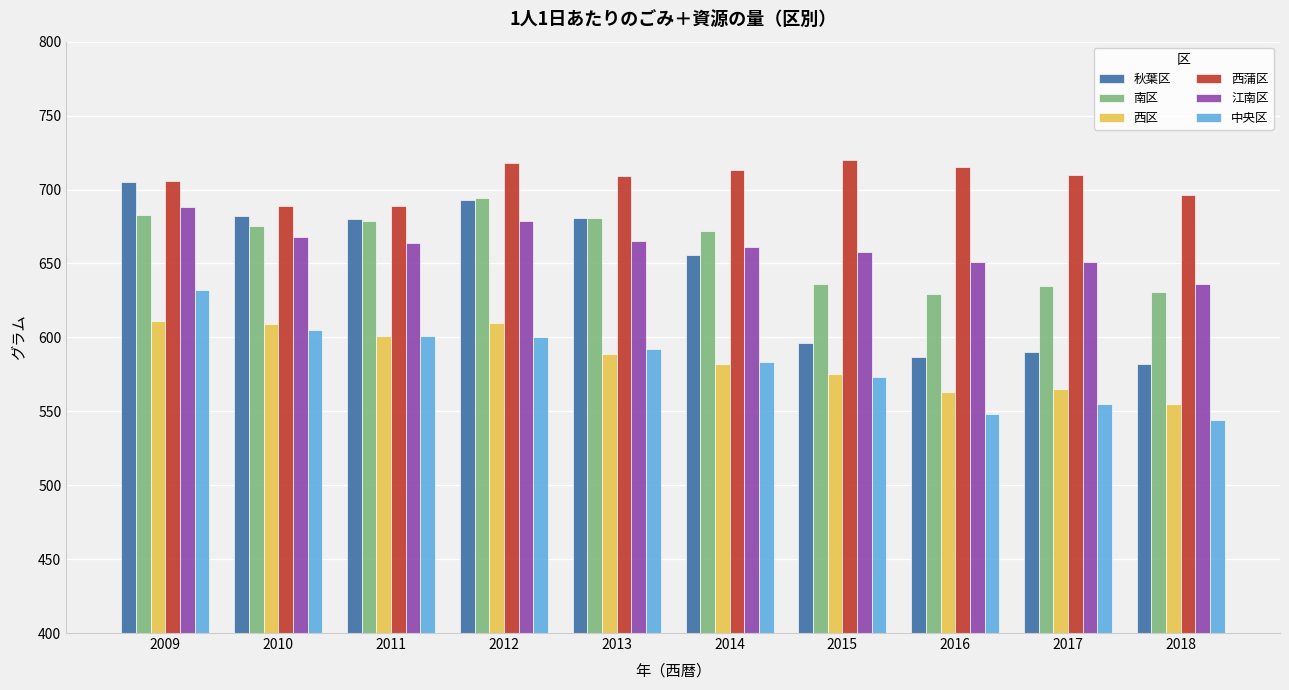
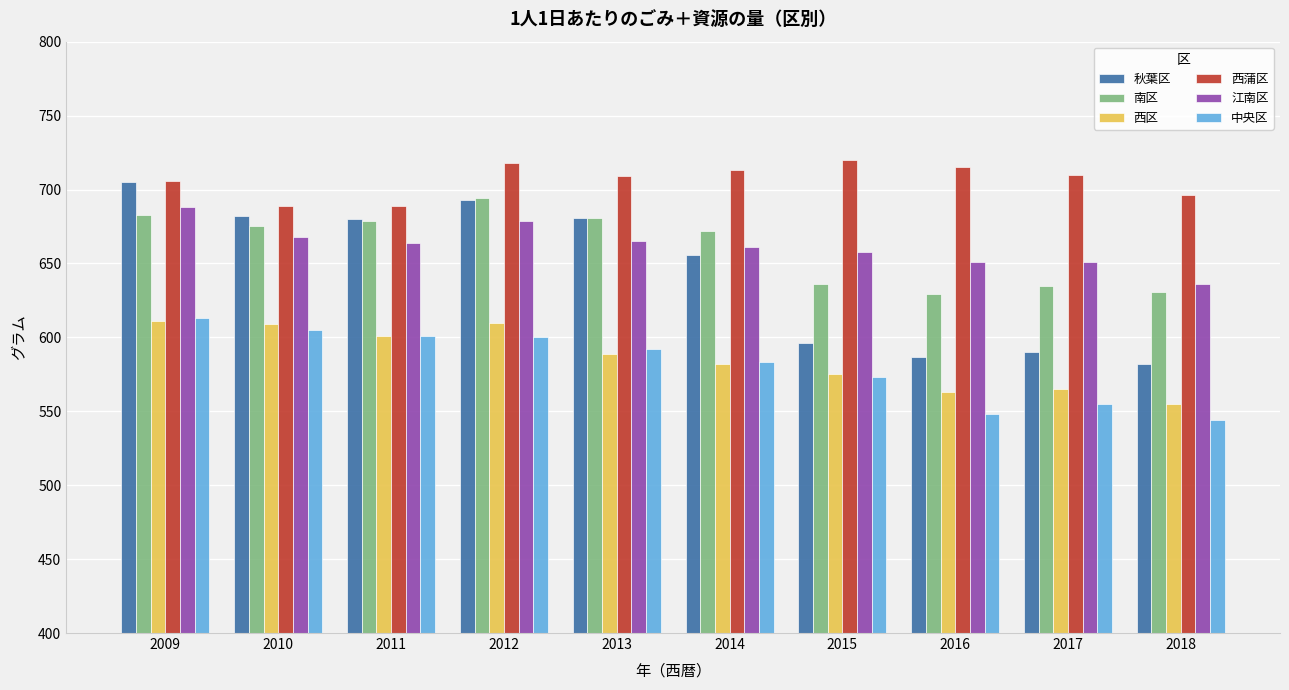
  {
    "秋葉区": {
      "2009": 705,
      "2010": 682,
      "2011": 680,
      "2012": 693,
      "2013": 681,
      "2014": 656,
      "2015": 596,
      "2016": 587,
      "2017": 590,
      "2018": 582
    },
    "南区": {
      "2009": 683,
      "2010": 675,
      "2011": 679,
      "2012": 694,
      "2013": 681,
      "2014": 672,
      "2015": 636,
      "2016": 629,
      "2017": 635,
      "2018": 631
    },
    "西区": {
      "2009": 611,
      "2010": 609,
      "2011": 601,
      "2012": 610,
      "2013": 589,
      "2014": 582,
      "2015": 575,
      "2016": 563,
      "2017": 565,
      "2018": 555
    },
    "西蒲区": {
      "2009": 706,
      "2010": 689,
      "2011": 689,
      "2012": 718,
      "2013": 709,
      "2014": 713,
      "2015": 720,
      "2016": 715,
      "2017": 710,
      "2018": 696
    },
    "江南区": {
      "2009": 688,
      "2010": 668,
      "2011": 664,
      "2012": 679,
      "2013": 665,
      "2014": 661,
      "2015": 658,
      "2016": 651,
      "2017": 651,
      "2018": 636
    },
    "中央区": {
-     "2009": 632,
+     "2009": 613,
      "2010": 605,
      "2011": 601,
      "2012": 600,
      "2013": 592,
      "2014": 583,
      "2015": 573,
      "2016": 548,
      "2017": 555,
      "2018": 544
    }
  }
